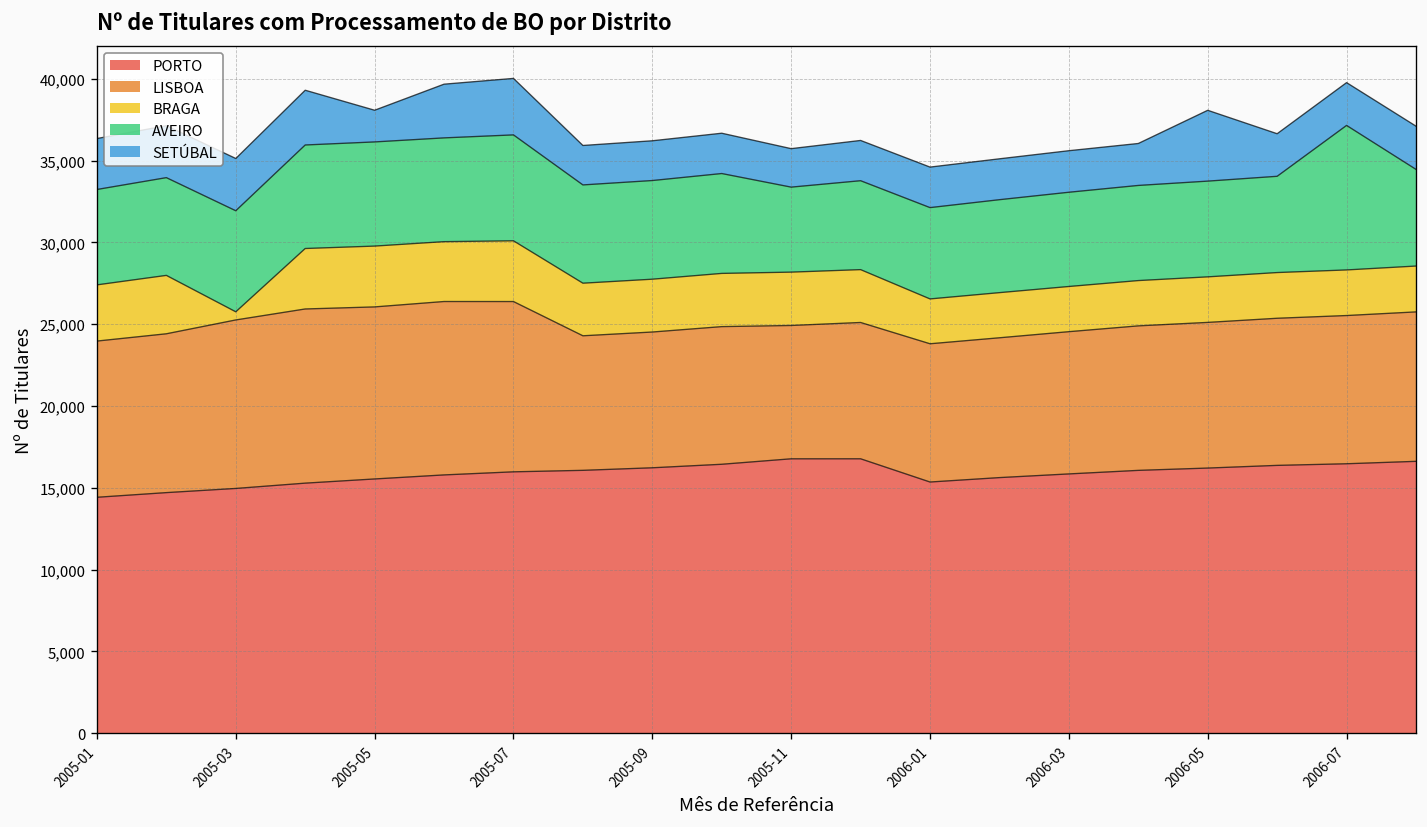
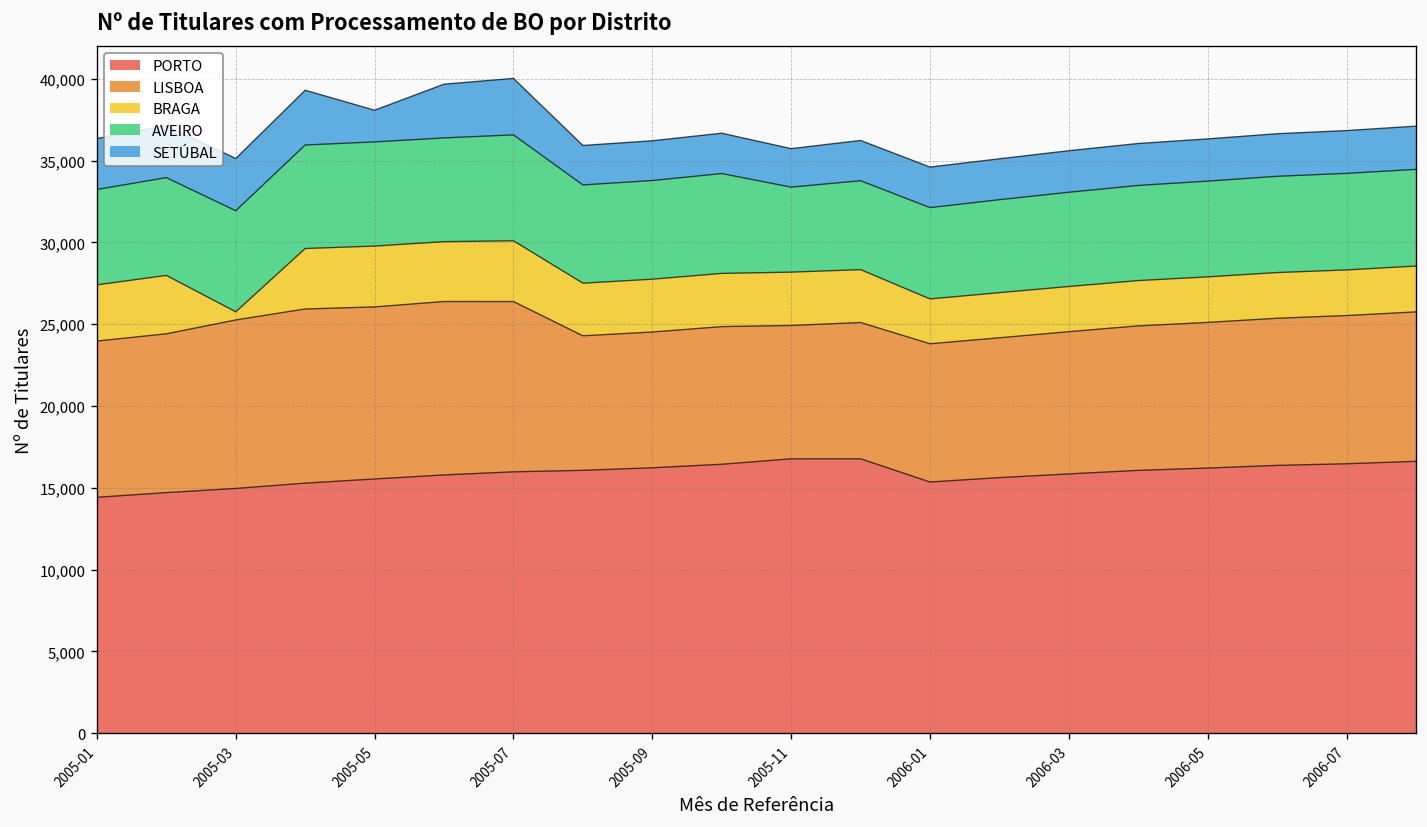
  {
    "BRAGA": {
      "2005-01": "3,400",
      "2005-03": "500",
      "2005-05": "3,700",
      "2005-07": "3,700",
      "2005-09": "3,200",
      "2005-11": "3,300",
      "2006-01": "2,700",
      "2006-03": "2,800",
      "2006-05": "2,800",
      "2006-07": "2,800"
    },
    "AVEIRO": {
      "2005-01": "5,800",
      "2005-03": "6,200",
      "2005-05": "6,400",
      "2005-07": "6,500",
      "2005-09": "6,000",
      "2005-11": "5,200",
      "2006-01": "5,600",
      "2006-03": "5,800",
      "2006-05": "5,900",
-     "2006-07": "8,800"
+     "2006-07": "5,900"
    },
    "SETÚBAL": {
      "2005-01": "3,100",
      "2005-03": "3,200",
      "2005-05": "1,900",
      "2005-07": "3,500",
      "2005-09": "2,400",
      "2005-11": "2,400",
      "2006-01": "2,500",
      "2006-03": "2,500",
-     "2006-05": "4,300",
+     "2006-05": "2,600",
      "2006-07": "2,600"
    }
  }
